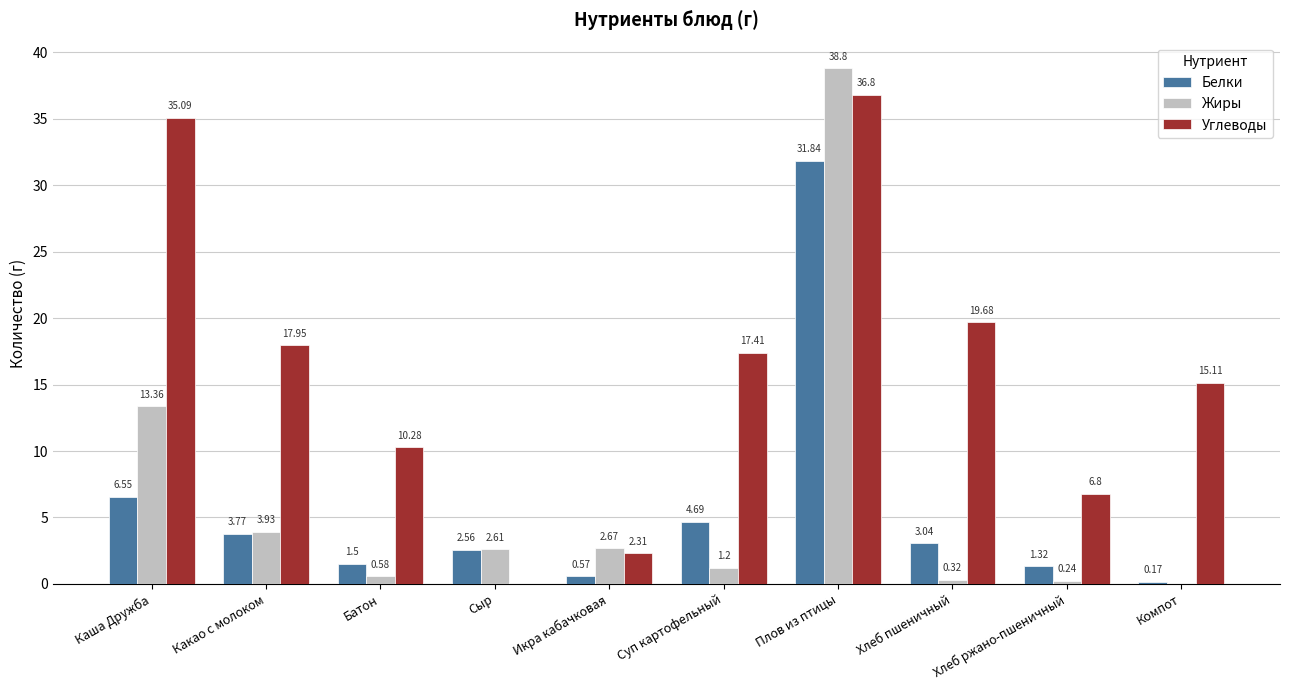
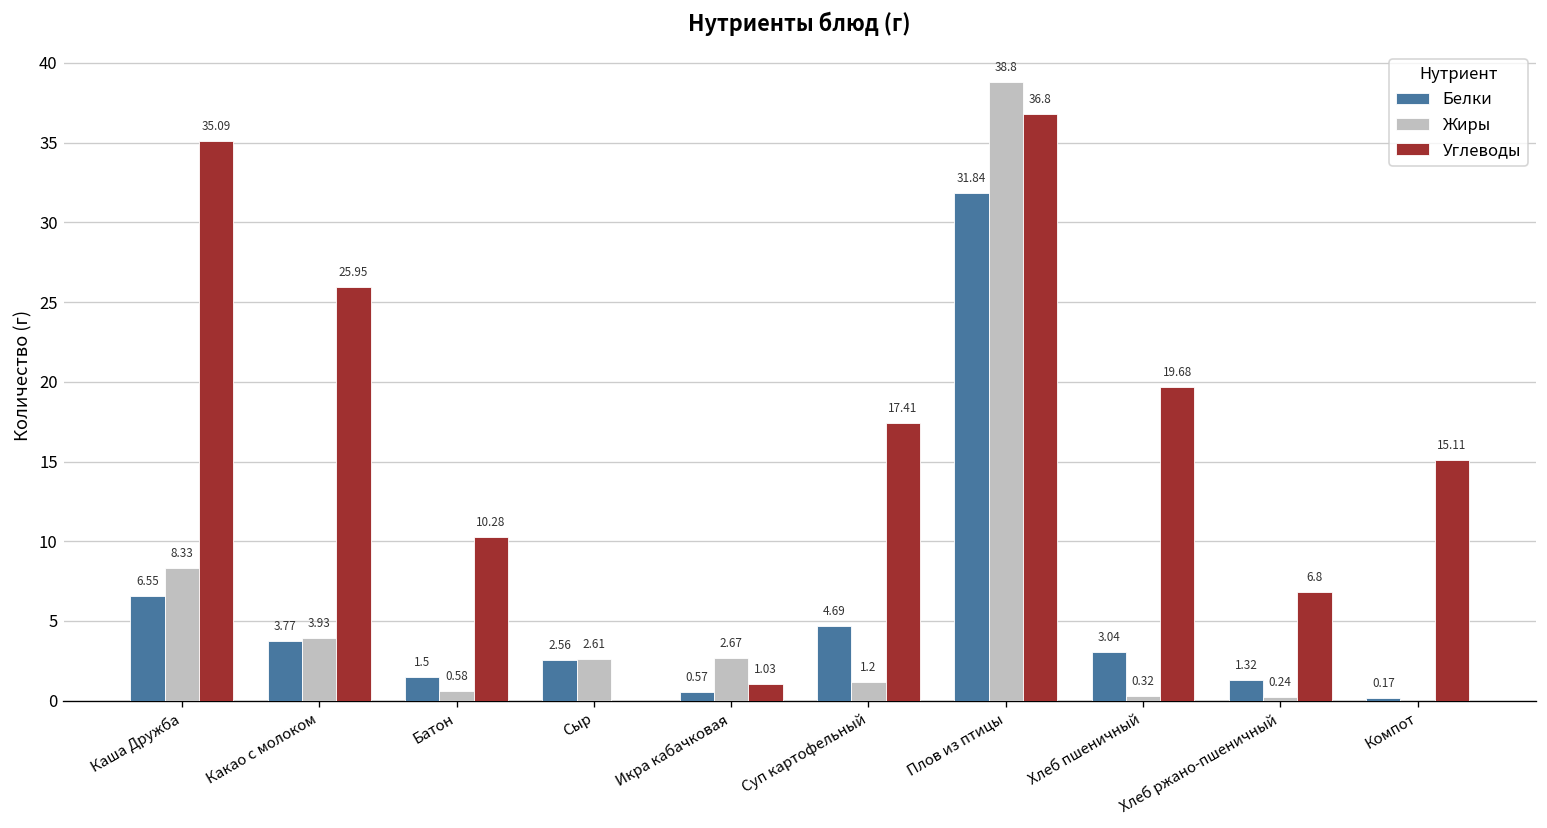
  {
    "Белки": {
      "Каша Дружба": 6.55,
      "Какао с молоком": 3.77,
      "Батон": 1.5,
      "Сыр": 2.56,
      "Икра кабачковая": 0.57,
      "Суп картофельный": 4.69,
      "Плов из птицы": 31.84,
      "Хлеб пшеничный": 3.04,
      "Хлеб ржано-пшеничный": 1.32,
      "Компот": 0.17
    },
    "Жиры": {
-     "Каша Дружба": 13.36,
+     "Каша Дружба": 8.33,
      "Какао с молоком": 3.93,
      "Батон": 0.58,
      "Сыр": 2.61,
      "Икра кабачковая": 2.67,
      "Суп картофельный": 1.2,
      "Плов из птицы": 38.8,
      "Хлеб пшеничный": 0.32,
      "Хлеб ржано-пшеничный": 0.24
    },
    "Углеводы": {
      "Каша Дружба": 35.09,
-     "Какао с молоком": 17.95,
+     "Какао с молоком": 25.95,
      "Батон": 10.28,
-     "Икра кабачковая": 2.31,
+     "Икра кабачковая": 1.03,
      "Суп картофельный": 17.41,
      "Плов из птицы": 36.8,
      "Хлеб пшеничный": 19.68,
      "Хлеб ржано-пшеничный": 6.8,
      "Компот": 15.11
    }
  }
